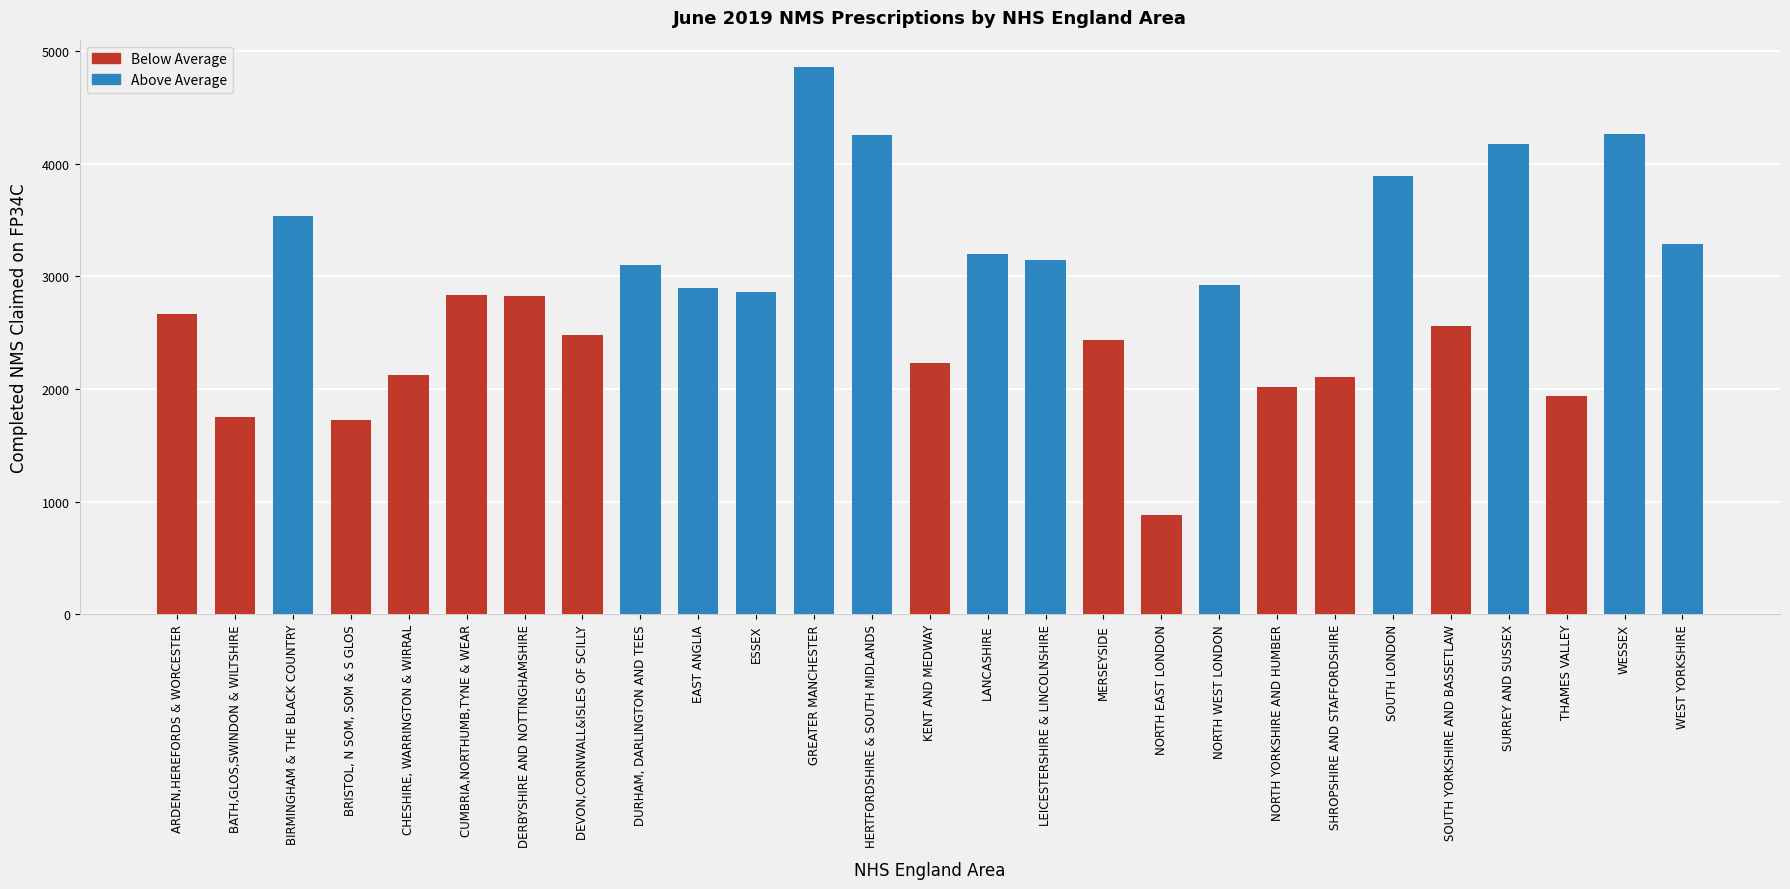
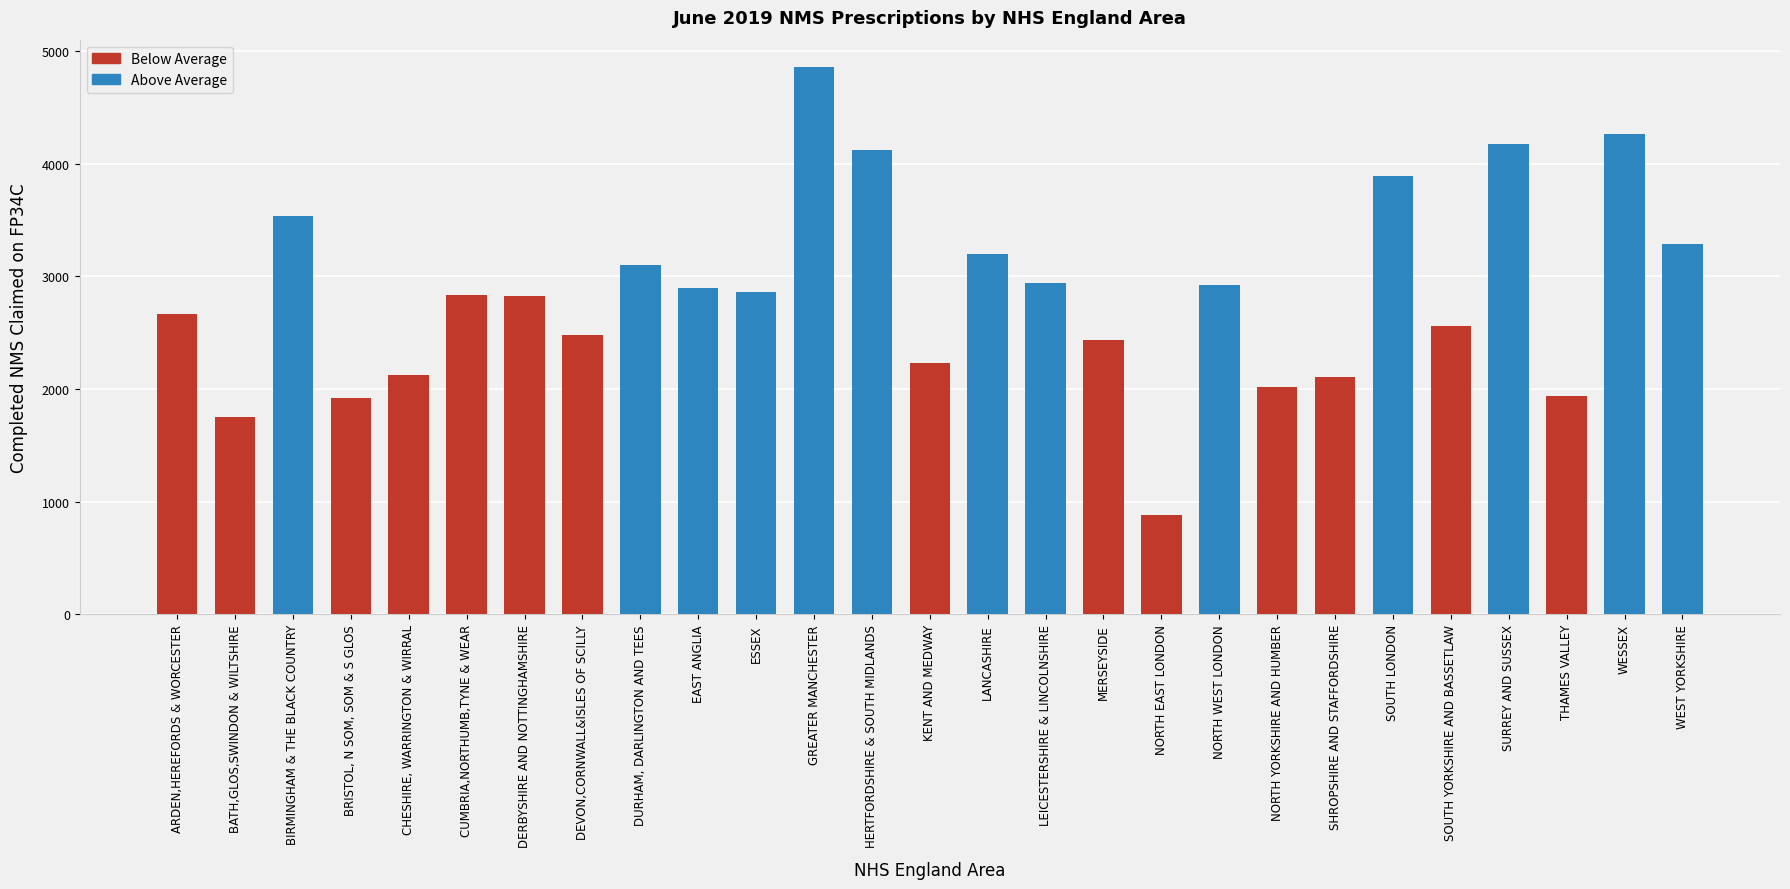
  {
    "ARDEN,HEREFORDS & WORCESTER": 2670,
    "BATH,GLOS,SWINDON & WILTSHIRE": 1760,
    "BIRMINGHAM & THE BLACK COUNTRY": 3540,
-   "BRISTOL, N SOM, SOM & S GLOS": 1730,
+   "BRISTOL, N SOM, SOM & S GLOS": 1920,
    "CHESHIRE, WARRINGTON & WIRRAL": 2130,
    "CUMBRIA,NORTHUMB,TYNE & WEAR": 2840,
    "DERBYSHIRE AND NOTTINGHAMSHIRE": 2830,
    "DEVON,CORNWALL&ISLES OF SCILLY": 2480,
    "DURHAM, DARLINGTON AND TEES": 3100,
    "EAST ANGLIA": 2900,
    "ESSEX": 2860,
    "GREATER MANCHESTER": 4860,
-   "HERTFORDSHIRE & SOUTH MIDLANDS": 4250,
+   "HERTFORDSHIRE & SOUTH MIDLANDS": 4120,
    "KENT AND MEDWAY": 2230,
    "LANCASHIRE": 3200,
-   "LEICESTERSHIRE & LINCOLNSHIRE": 3150,
+   "LEICESTERSHIRE & LINCOLNSHIRE": 2940,
    "MERSEYSIDE": 2430,
    "NORTH EAST LONDON": 880,
    "NORTH WEST LONDON": 2920,
    "NORTH YORKSHIRE AND HUMBER": 2020,
    "SHROPSHIRE AND STAFFORDSHIRE": 2110,
    "SOUTH LONDON": 3890,
    "SOUTH YORKSHIRE AND BASSETLAW": 2560,
    "SURREY AND SUSSEX": 4170,
    "THAMES VALLEY": 1940,
    "WESSEX": 4270,
    "WEST YORKSHIRE": 3280
  }
